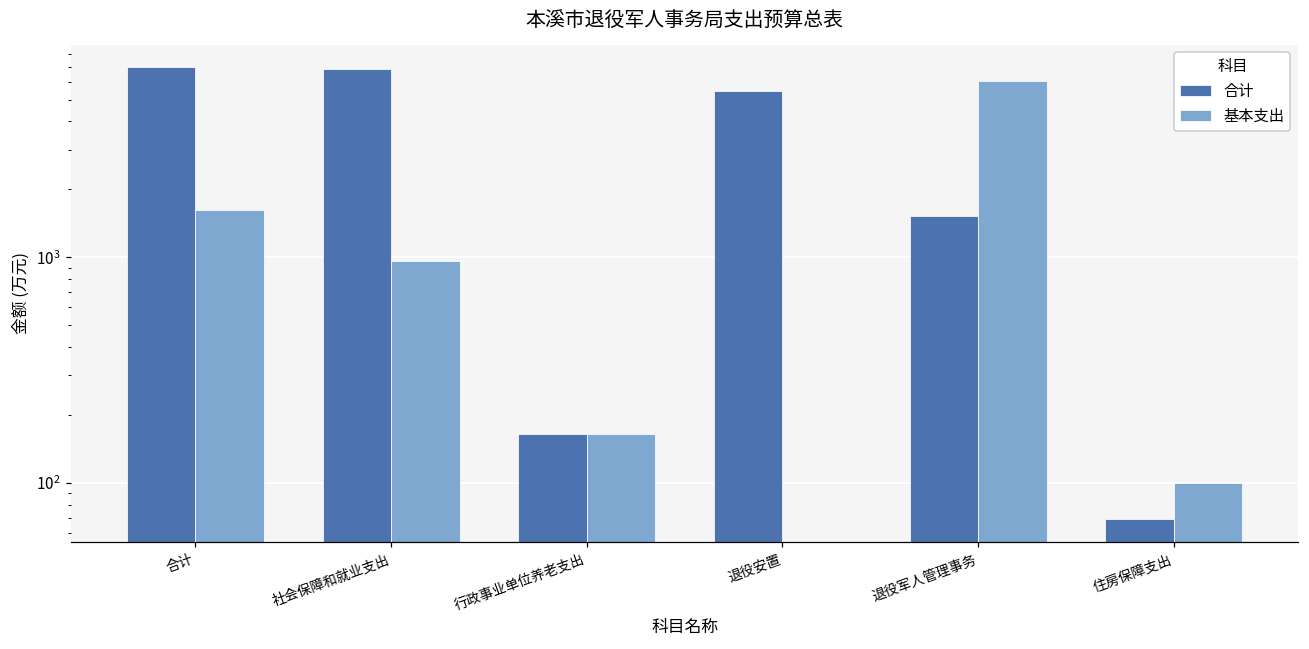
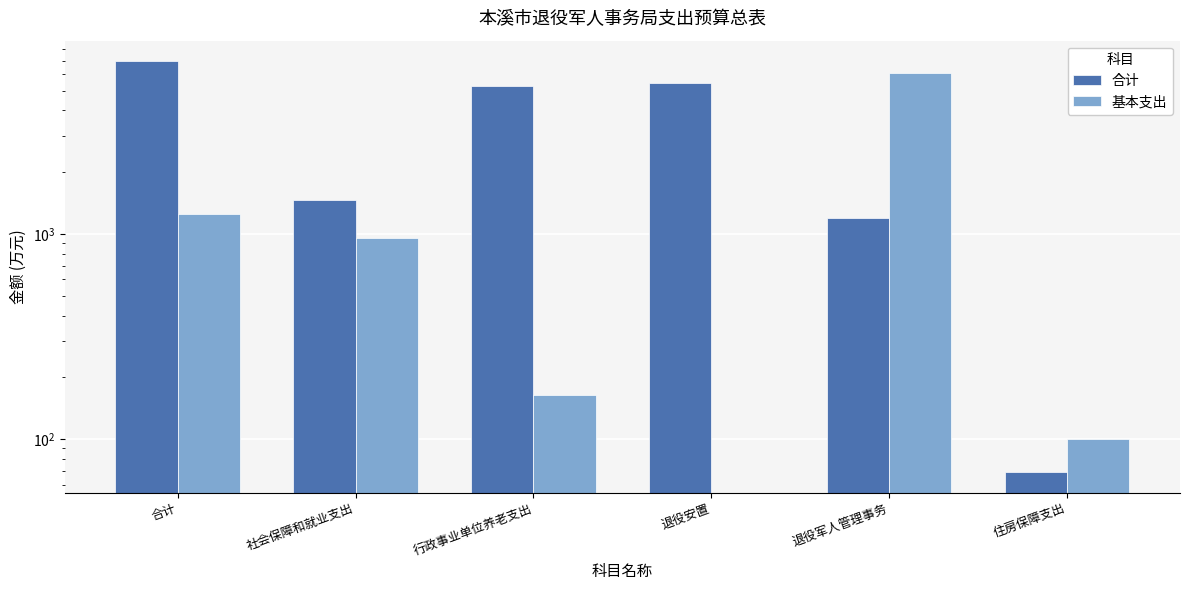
  {
    "合计": {
      "合计": 6900,
-     "社会保障和就业支出": 6900,
-     "行政事业单位养老支出": 160,
+     "社会保障和就业支出": 1500,
+     "行政事业单位养老支出": 5300,
      "退役安置": 5400,
-     "退役军人管理事务": 1500,
+     "退役军人管理事务": 1200,
      "住房保障支出": 69
    },
    "基本支出": {
-     "合计": 1600,
+     "合计": 1200,
      "社会保障和就业支出": 1000,
      "行政事业单位养老支出": 160,
      "退役军人管理事务": 6100,
      "住房保障支出": 100
    }
  }
